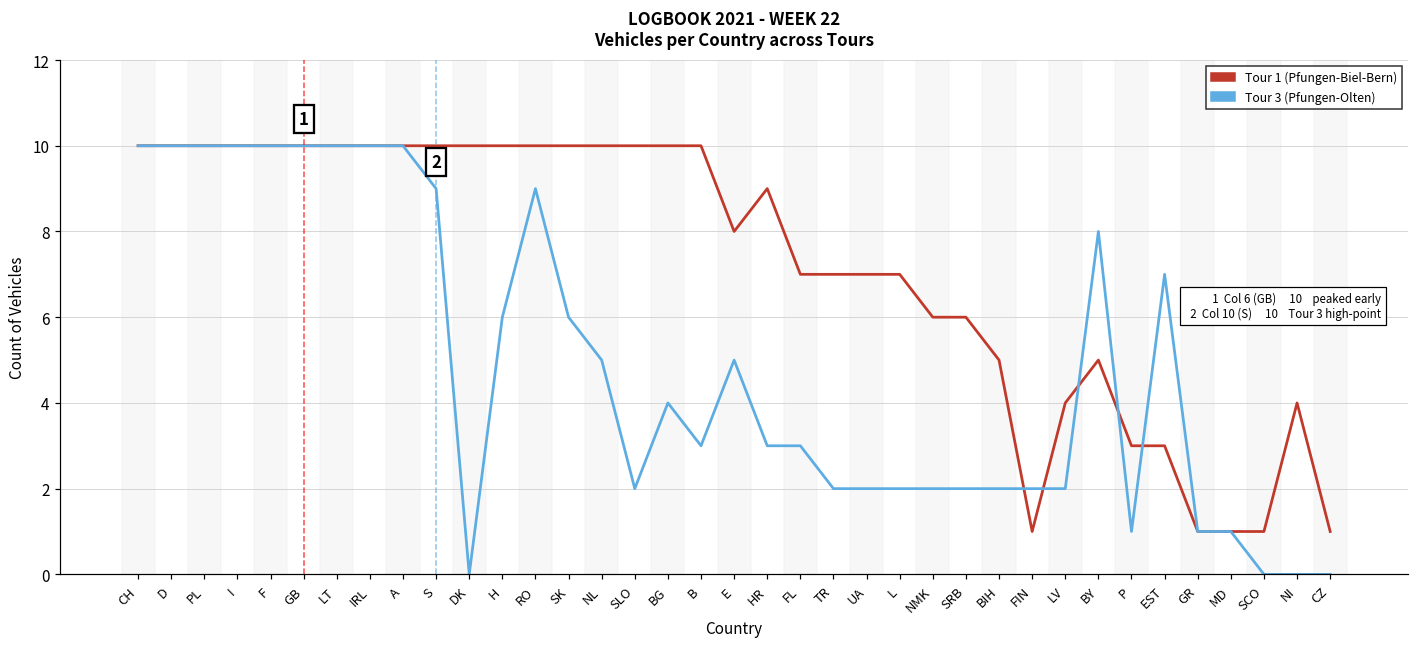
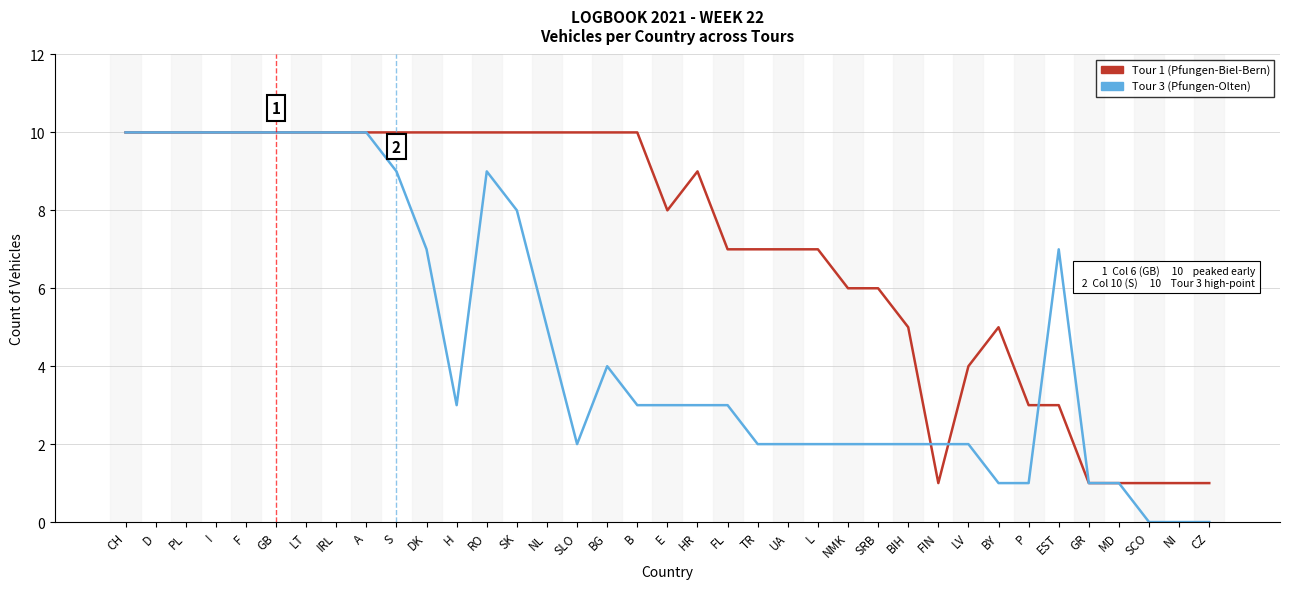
  {
    "Tour 1 (Pfungen-Biel-Bern)": {
      "DK": 10,
      "H": 10,
      "RO": 10,
      "SK": 10,
      "NL": 10,
      "SLO": 10,
      "BG": 10,
      "B": 10,
      "E": 8,
      "HR": 9,
      "FL": 7,
      "TR": 7,
      "UA": 7,
      "L": 7,
      "NMK": 6,
      "SRB": 6,
      "BIH": 5,
      "FIN": 1,
      "LV": 4,
      "BY": 5,
      "P": 3,
      "EST": 3,
      "SCO": 1,
-     "NI": 4,
+     "NI": 1,
      "CZ": 1
    },
    "Tour 3 (Pfungen-Olten)": {
      "S": 9,
-     "DK": 0,
-     "H": 6,
+     "DK": 7,
+     "H": 3,
      "RO": 9,
-     "SK": 6,
+     "SK": 8,
      "NL": 5,
      "SLO": 2,
      "BG": 4,
      "B": 3,
-     "E": 5,
+     "E": 3,
      "HR": 3,
      "FL": 3,
      "TR": 2,
      "UA": 2,
      "L": 2,
      "NMK": 2,
      "SRB": 2,
      "BIH": 2,
      "FIN": 2,
      "LV": 2,
-     "BY": 8,
+     "BY": 1,
      "P": 1,
      "SCO": 0,
      "NI": 0,
      "CZ": 0
    }
  }
